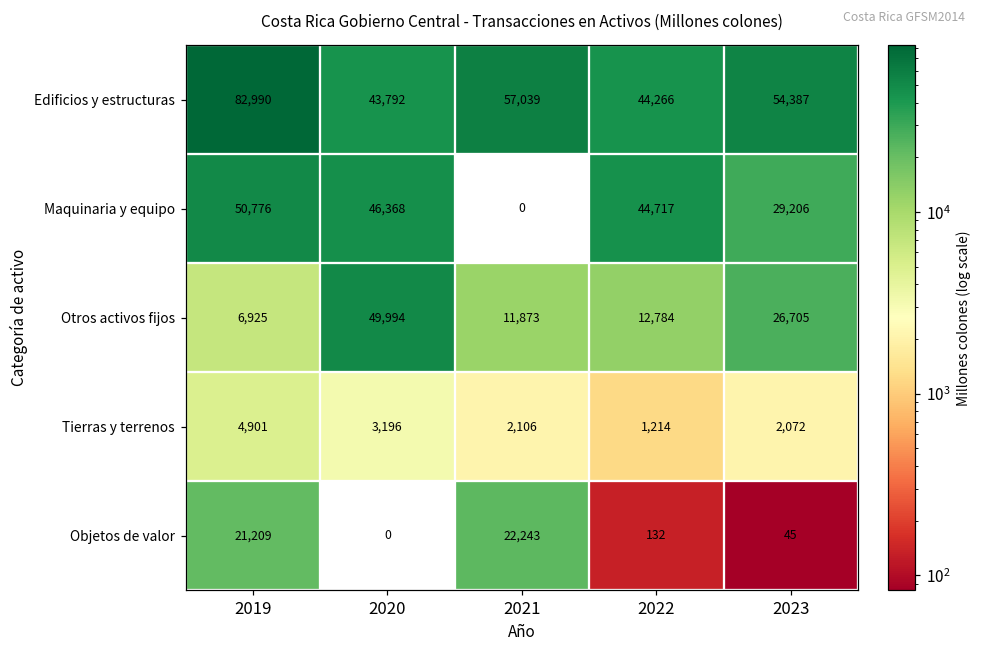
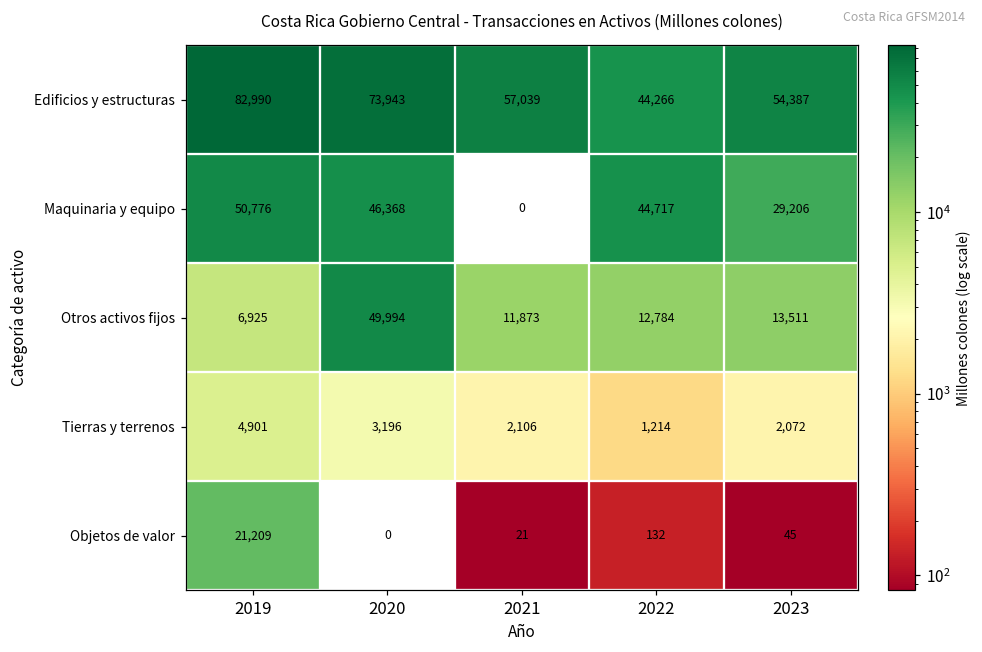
  {
    "Edificios y estructuras": {
      "2019": "82,990",
-     "2020": "43,792",
+     "2020": "73,943",
      "2021": "57,039",
      "2022": "44,266",
      "2023": "54,387"
    },
    "Maquinaria y equipo": {
      "2019": "50,776",
      "2020": "46,368",
      "2021": "0",
      "2022": "44,717",
      "2023": "29,206"
    },
    "Otros activos fijos": {
      "2019": "6,925",
      "2020": "49,994",
      "2021": "11,873",
      "2022": "12,784",
-     "2023": "26,705"
+     "2023": "13,511"
    },
    "Tierras y terrenos": {
      "2019": "4,901",
      "2020": "3,196",
      "2021": "2,106",
      "2022": "1,214",
      "2023": "2,072"
    },
    "Objetos de valor": {
      "2019": "21,209",
      "2020": "0",
-     "2021": "22,243",
+     "2021": "21",
      "2022": "132",
      "2023": "45"
    }
  }
